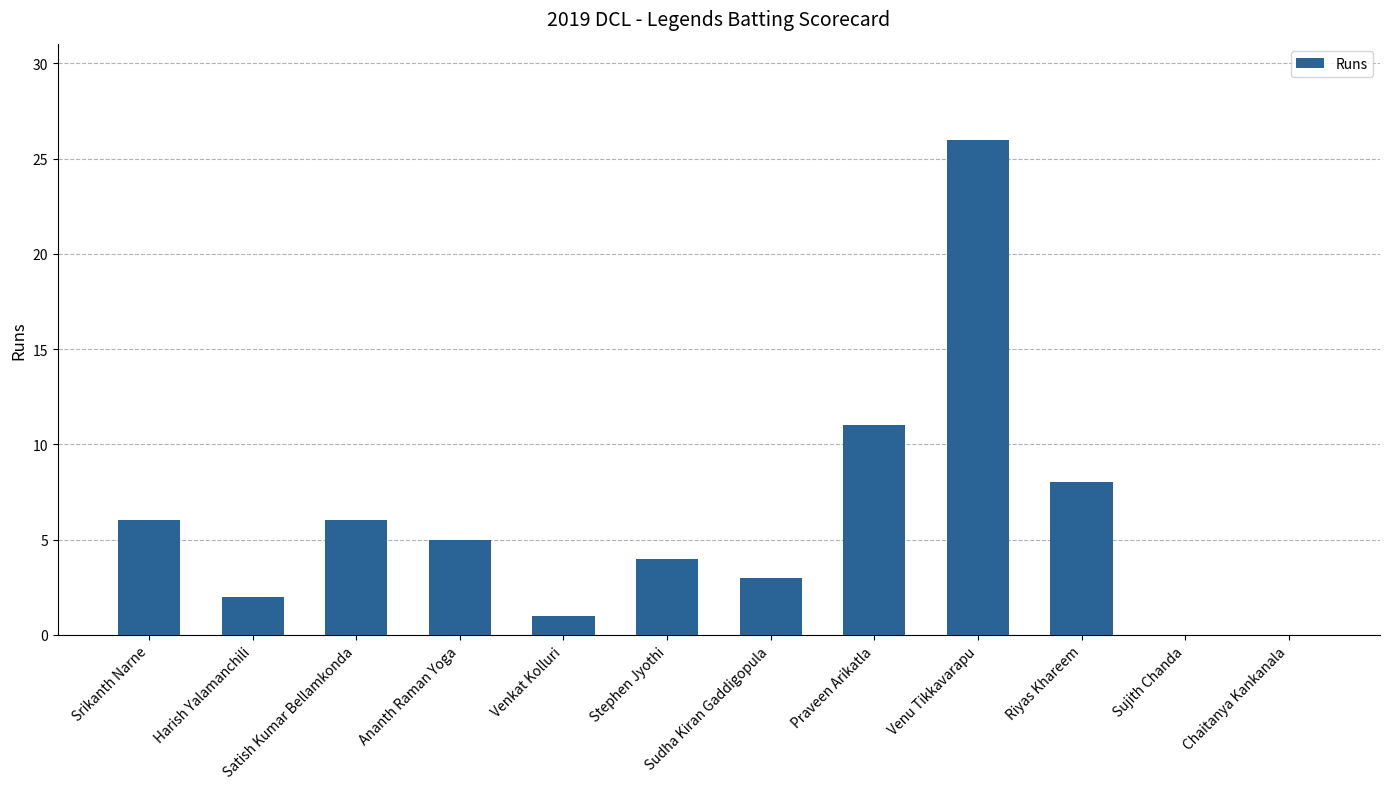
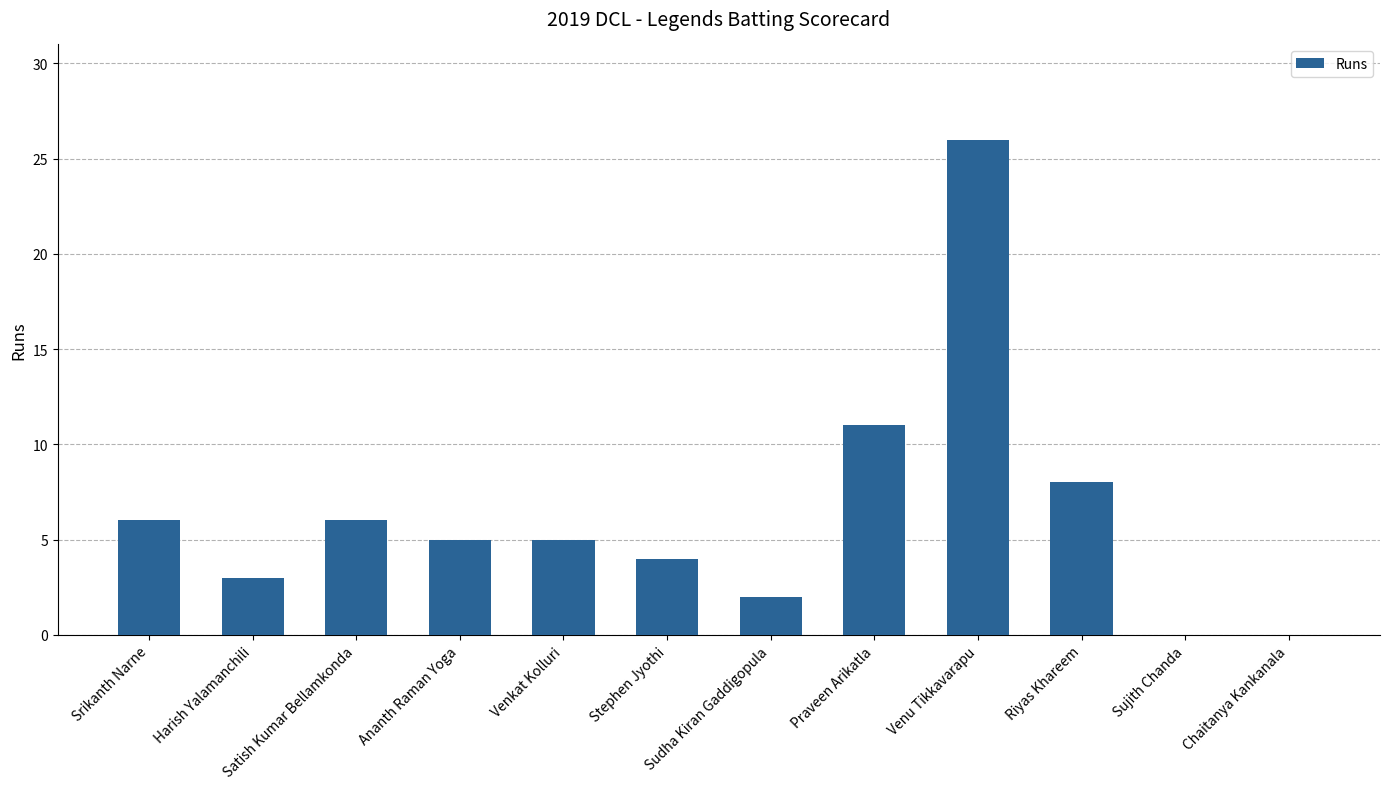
  {
    "Srikanth Narne": 6,
-   "Harish Yalamanchili": 2,
+   "Harish Yalamanchili": 3,
    "Satish Kumar Bellamkonda": 6,
    "Ananth Raman Yoga": 5,
-   "Venkat Kolluri": 1,
+   "Venkat Kolluri": 5,
    "Stephen Jyothi": 4,
-   "Sudha Kiran Gaddigopula": 3,
+   "Sudha Kiran Gaddigopula": 2,
    "Praveen Arikatla": 11,
    "Venu Tikkavarapu": 26,
    "Riyas Khareem": 8,
    "Sujith Chanda": 0,
    "Chaitanya Kankanala": 0
  }
